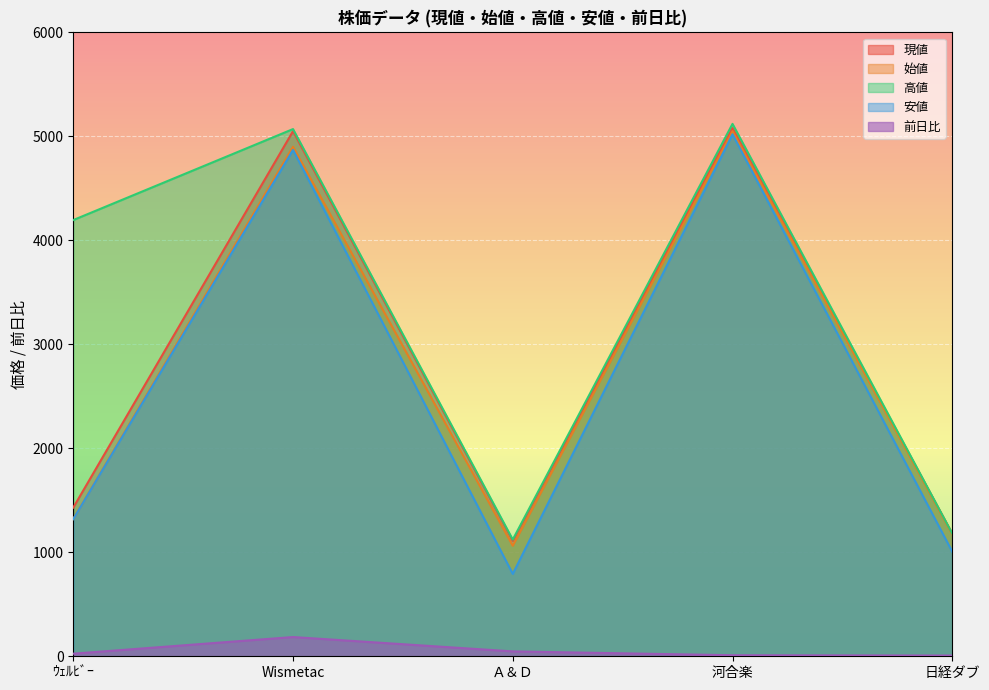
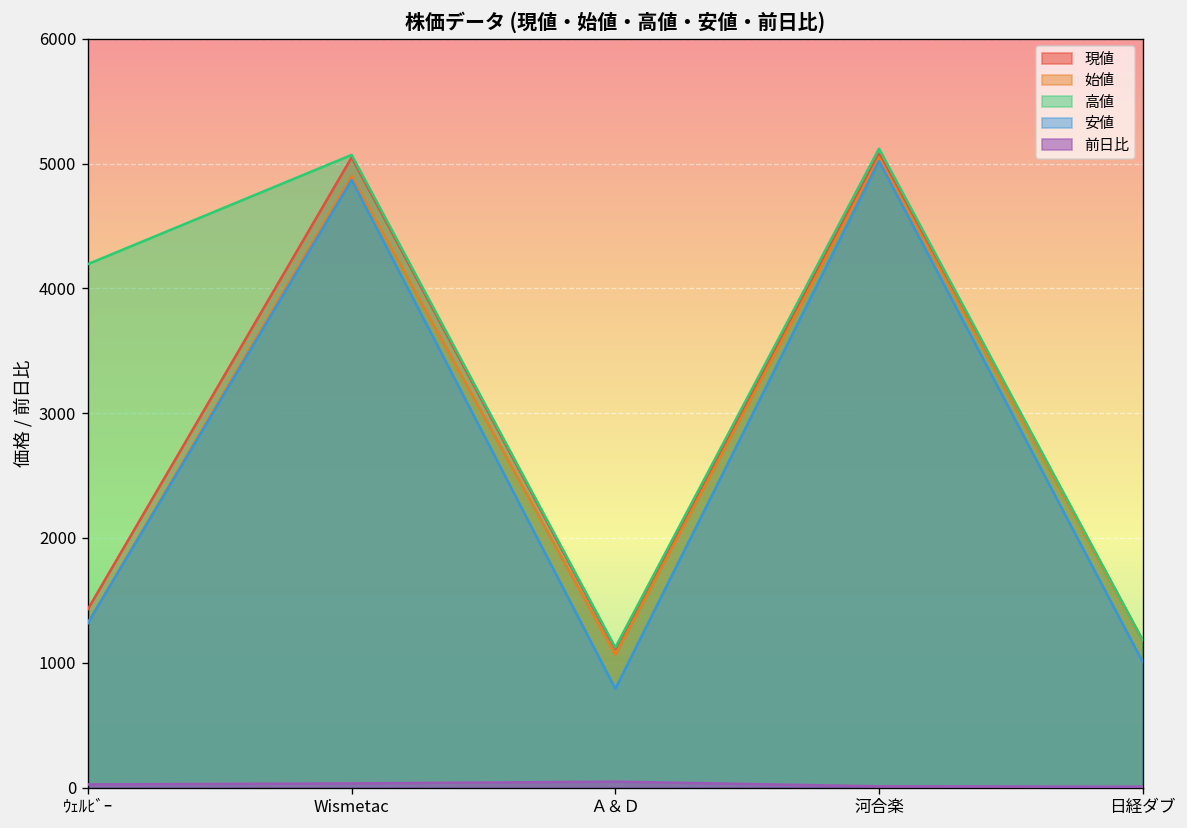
  {
    "高値": {
      "ｳｪﾙﾋﾞｰ": 4200,
      "河合楽": 5120
    },
    "安値": {
      "Wismetac": 4870,
      "Ａ＆Ｄ": 790,
      "河合楽": 5020,
      "日経ダブ": 1010
    },
    "前日比": {
      "ｳｪﾙﾋﾞｰ": 30,
-     "Wismetac": 190,
+     "Wismetac": 30,
      "Ａ＆Ｄ": 50,
      "河合楽": 10,
      "日経ダブ": 10
    }
  }
